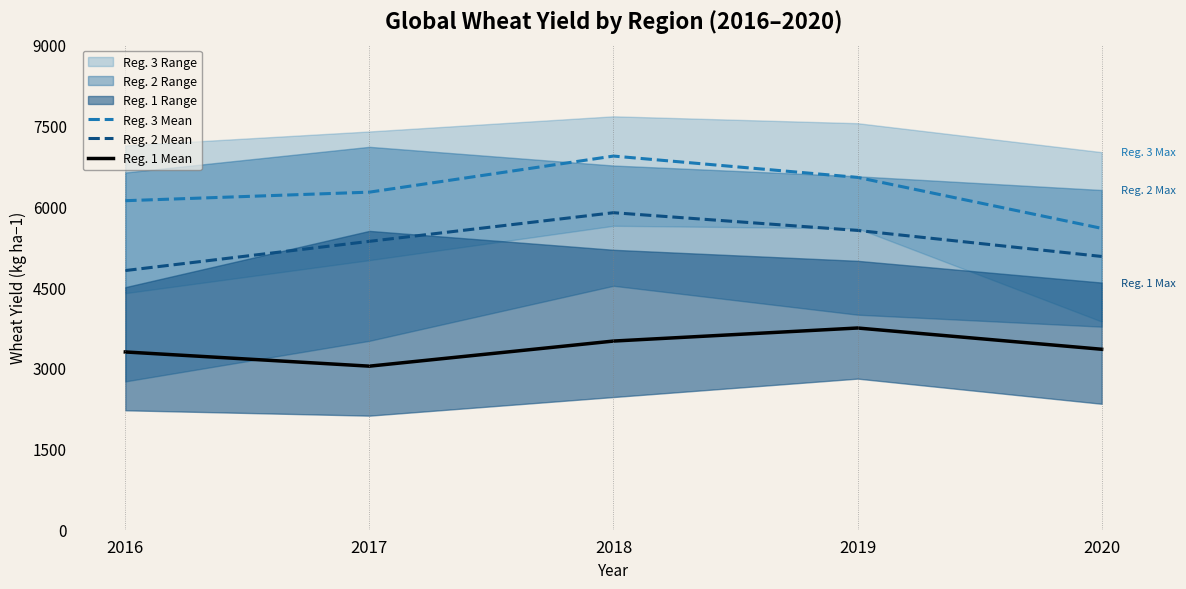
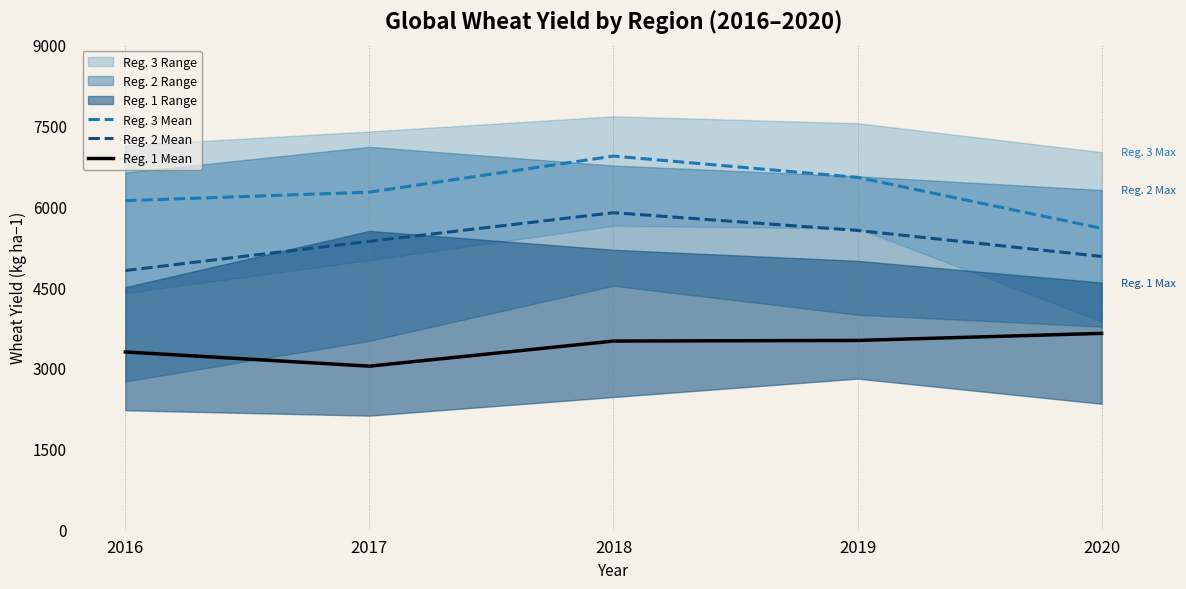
  {
    "Reg. 1 Mean": {
      "2016": 3300,
      "2017": 3000,
      "2018": 3500,
-     "2019": 3700,
-     "2020": 3300
+     "2019": 3500,
+     "2020": 3600
    }
  }
